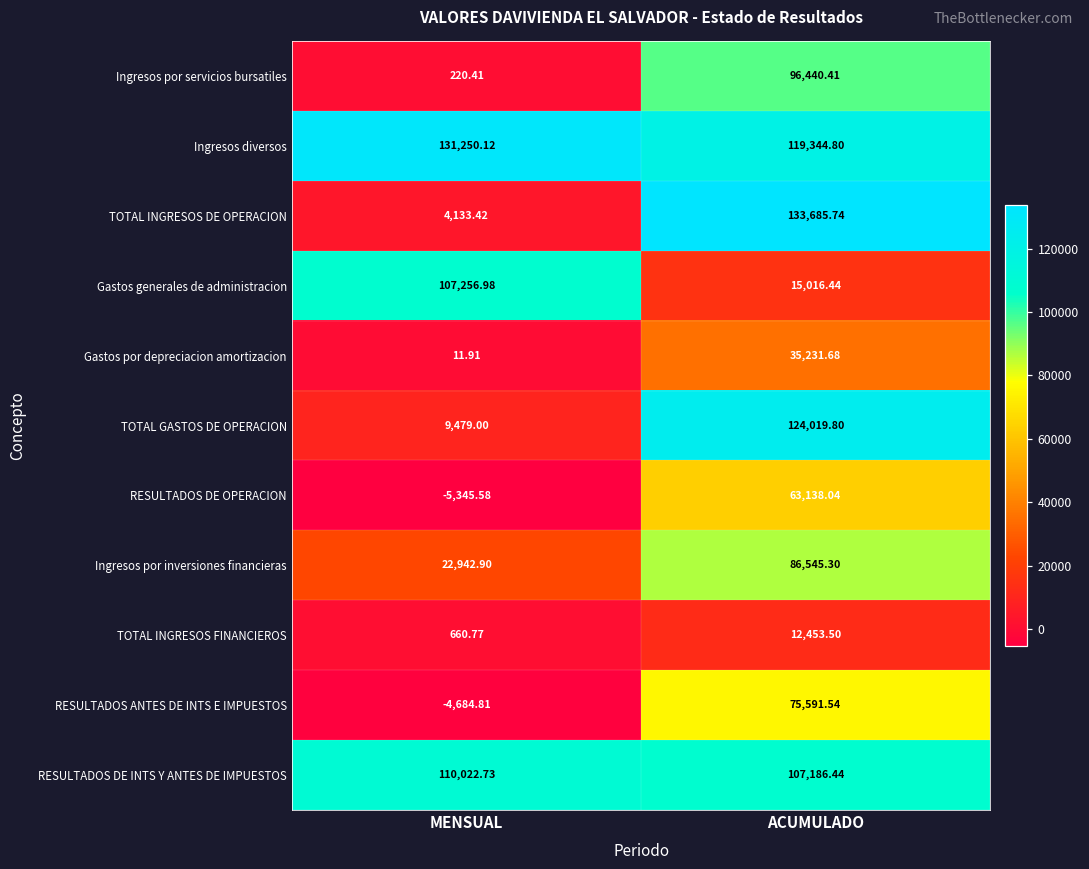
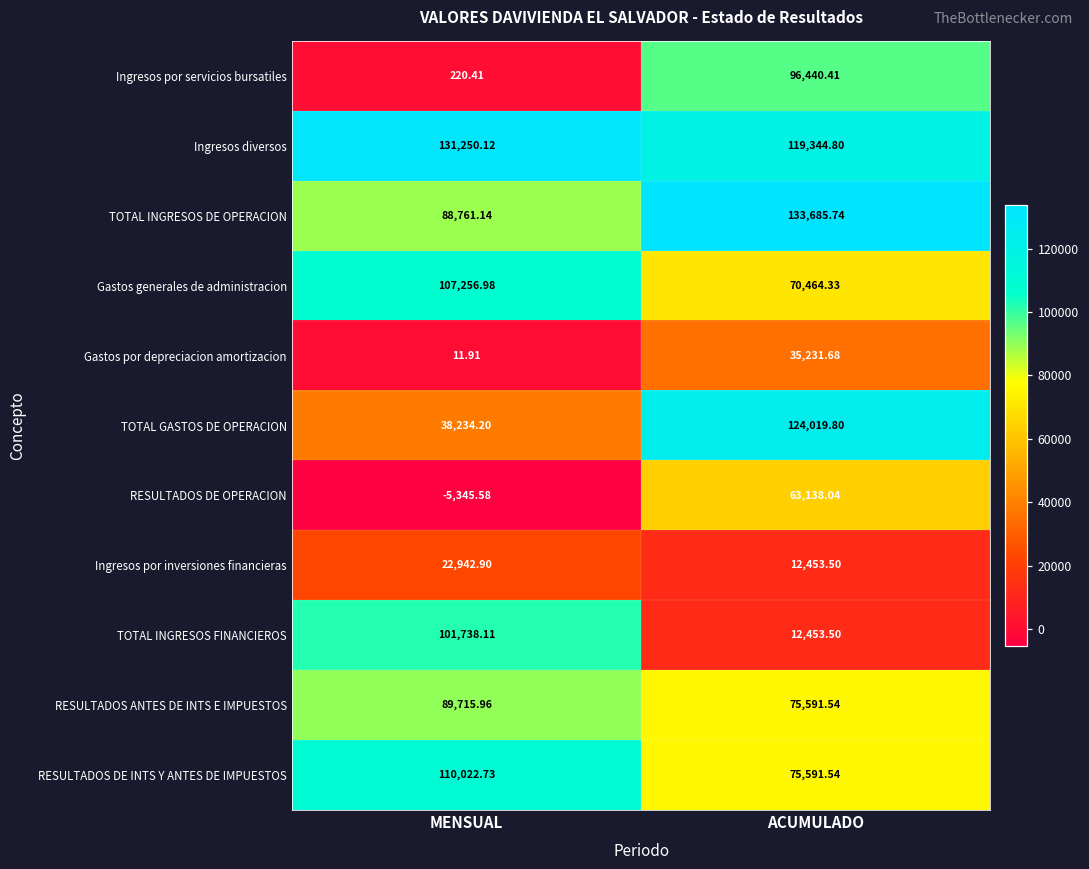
  {
    "Ingresos por servicios bursatiles": {
      "MENSUAL": "220.41",
      "ACUMULADO": "96,440.41"
    },
    "Ingresos diversos": {
      "MENSUAL": "131,250.12",
      "ACUMULADO": "119,344.80"
    },
    "TOTAL INGRESOS DE OPERACION": {
-     "MENSUAL": "4,133.42",
+     "MENSUAL": "88,761.14",
      "ACUMULADO": "133,685.74"
    },
    "Gastos generales de administracion": {
      "MENSUAL": "107,256.98",
-     "ACUMULADO": "15,016.44"
+     "ACUMULADO": "70,464.33"
    },
    "Gastos por depreciacion amortizacion": {
      "MENSUAL": "11.91",
      "ACUMULADO": "35,231.68"
    },
    "TOTAL GASTOS DE OPERACION": {
-     "MENSUAL": "9,479.00",
+     "MENSUAL": "38,234.20",
      "ACUMULADO": "124,019.80"
    },
    "RESULTADOS DE OPERACION": {
      "MENSUAL": "-5,345.58",
      "ACUMULADO": "63,138.04"
    },
    "Ingresos por inversiones financieras": {
      "MENSUAL": "22,942.90",
-     "ACUMULADO": "86,545.30"
+     "ACUMULADO": "12,453.50"
    },
    "TOTAL INGRESOS FINANCIEROS": {
-     "MENSUAL": "660.77",
+     "MENSUAL": "101,738.11",
      "ACUMULADO": "12,453.50"
    },
    "RESULTADOS ANTES DE INTS E IMPUESTOS": {
-     "MENSUAL": "-4,684.81",
+     "MENSUAL": "89,715.96",
      "ACUMULADO": "75,591.54"
    },
    "RESULTADOS DE INTS Y ANTES DE IMPUESTOS": {
      "MENSUAL": "110,022.73",
-     "ACUMULADO": "107,186.44"
+     "ACUMULADO": "75,591.54"
    }
  }
